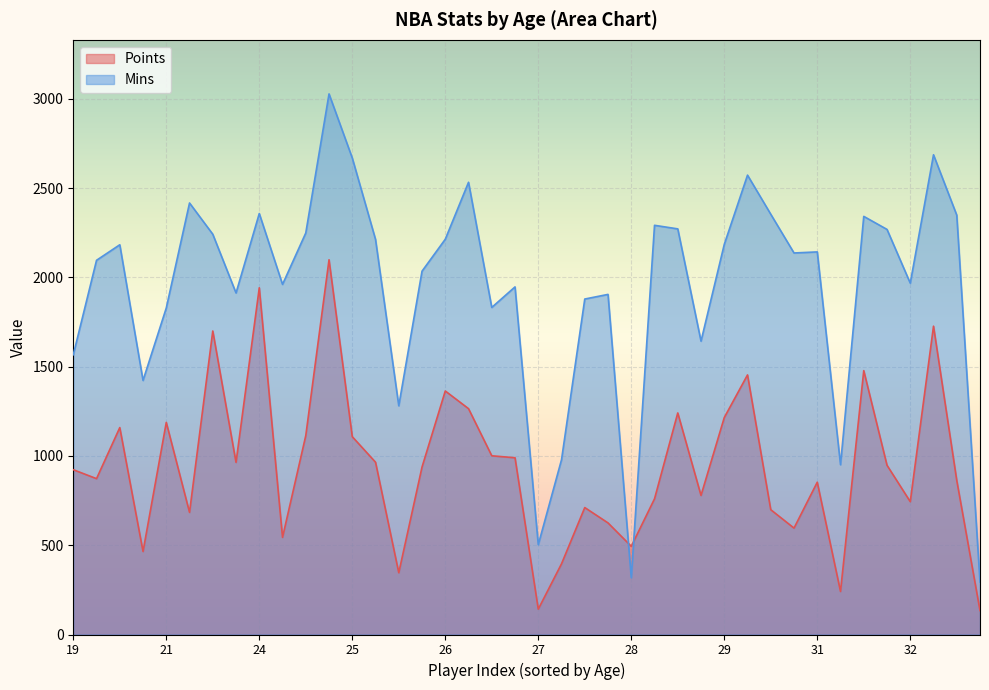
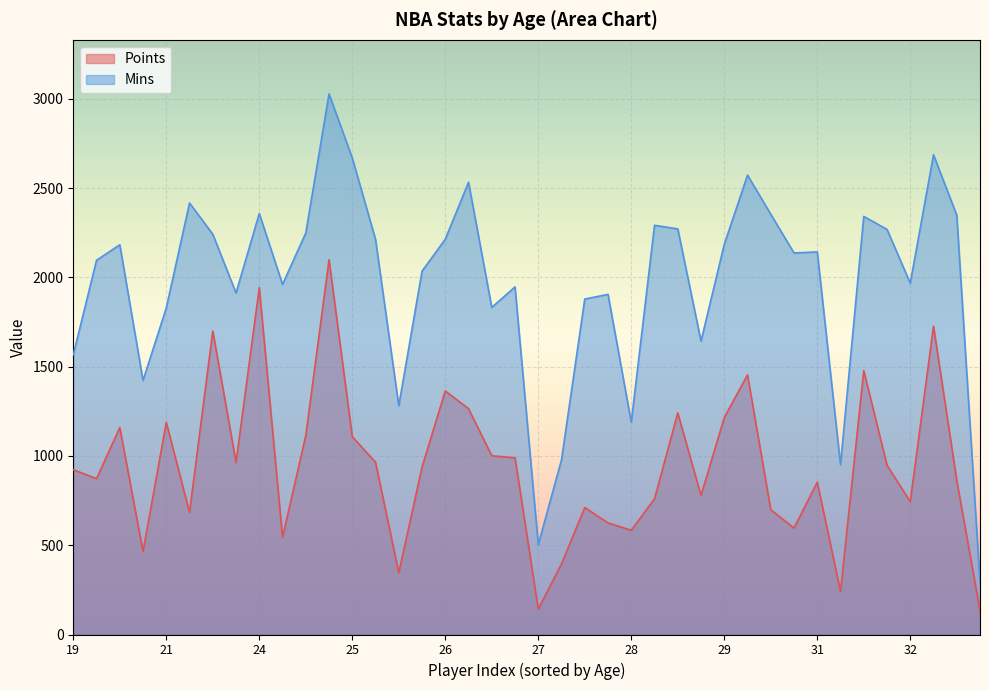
  {
    "Points": {
      "24": 1940,
-     "28": 490,
+     "28": 580,
      "32": 740
    },
    "Mins": {
      "24": 2360,
-     "28": 320,
+     "28": 1190,
      "32": 1970
    }
  }
